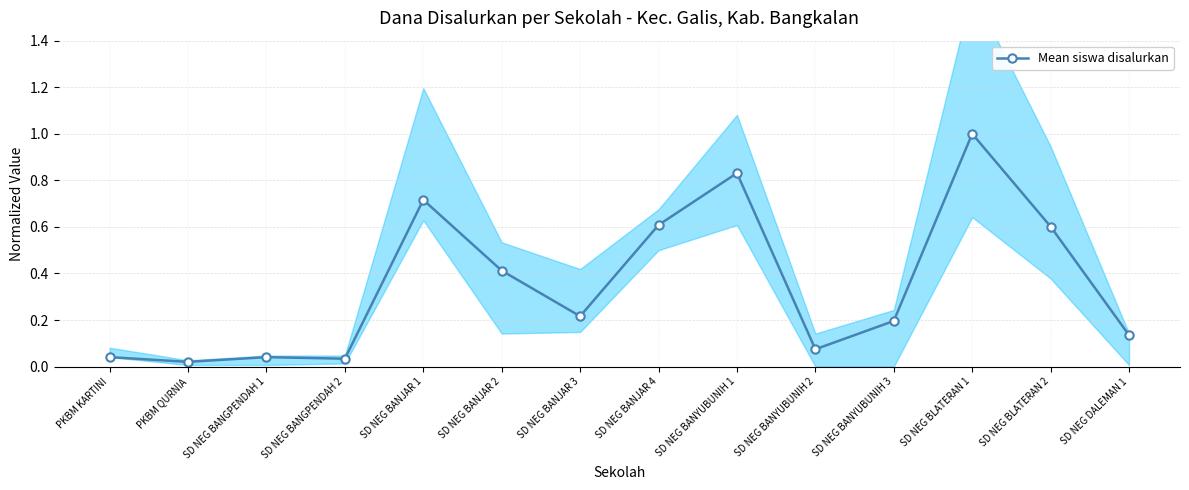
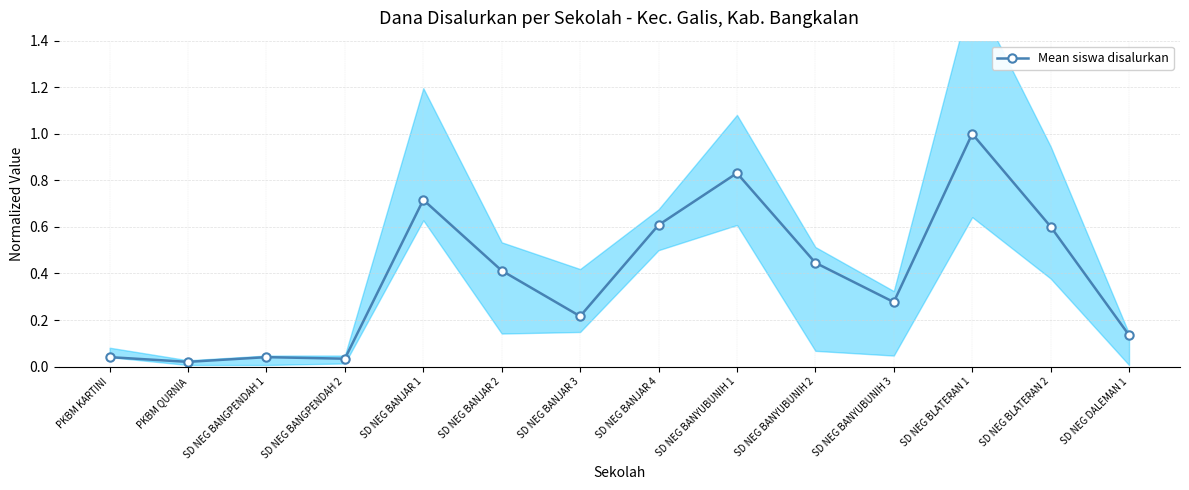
  {
    "Mean siswa disalurkan": {
      "PKBM KARTINI": 0.04,
      "SD NEG BANGPENDAH 2": 0.03,
      "SD NEG BANJAR 1": 0.72,
      "SD NEG BANJAR 2": 0.41,
      "SD NEG BANJAR 3": 0.22,
      "SD NEG BANJAR 4": 0.61,
      "SD NEG BANYUBUNIH 1": 0.83,
-     "SD NEG BANYUBUNIH 2": 0.07,
-     "SD NEG BANYUBUNIH 3": 0.20,
+     "SD NEG BANYUBUNIH 2": 0.45,
+     "SD NEG BANYUBUNIH 3": 0.28,
      "SD NEG BLATERAN 1": 1.00,
      "SD NEG BLATERAN 2": 0.60
    }
  }
